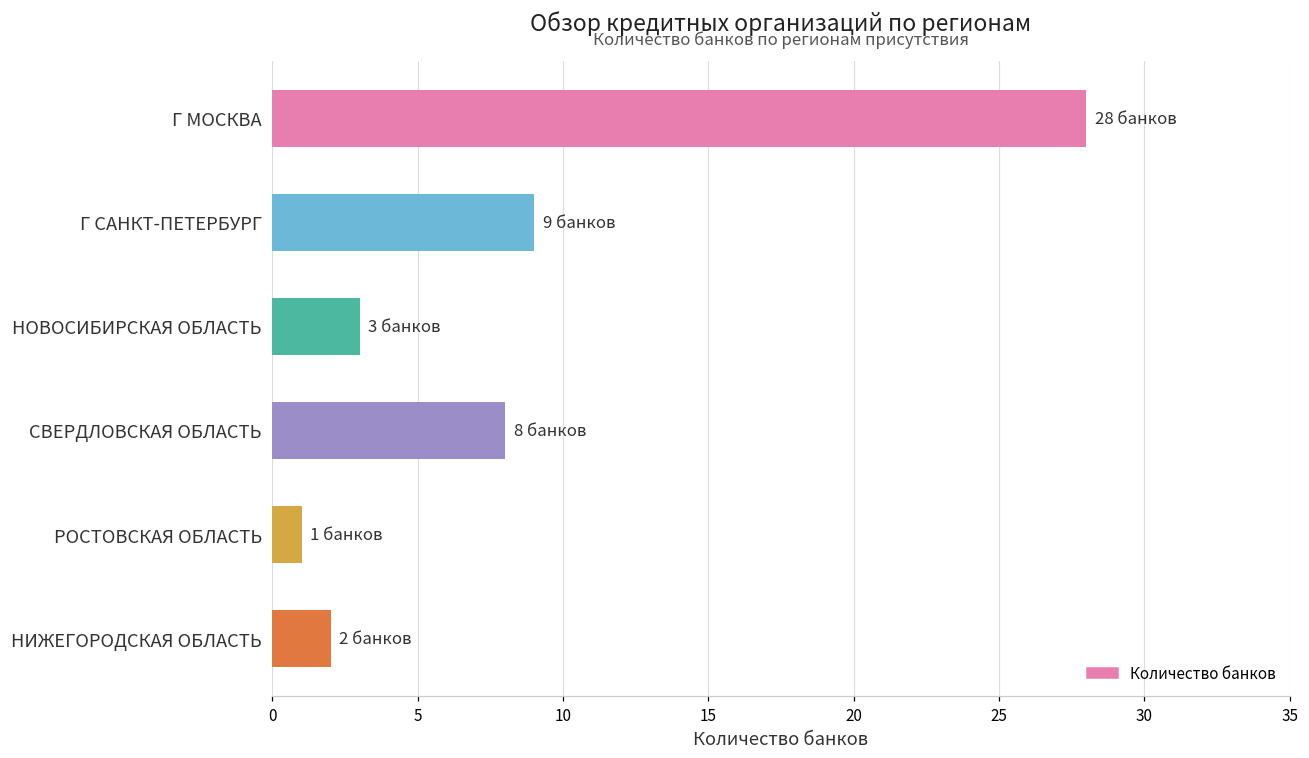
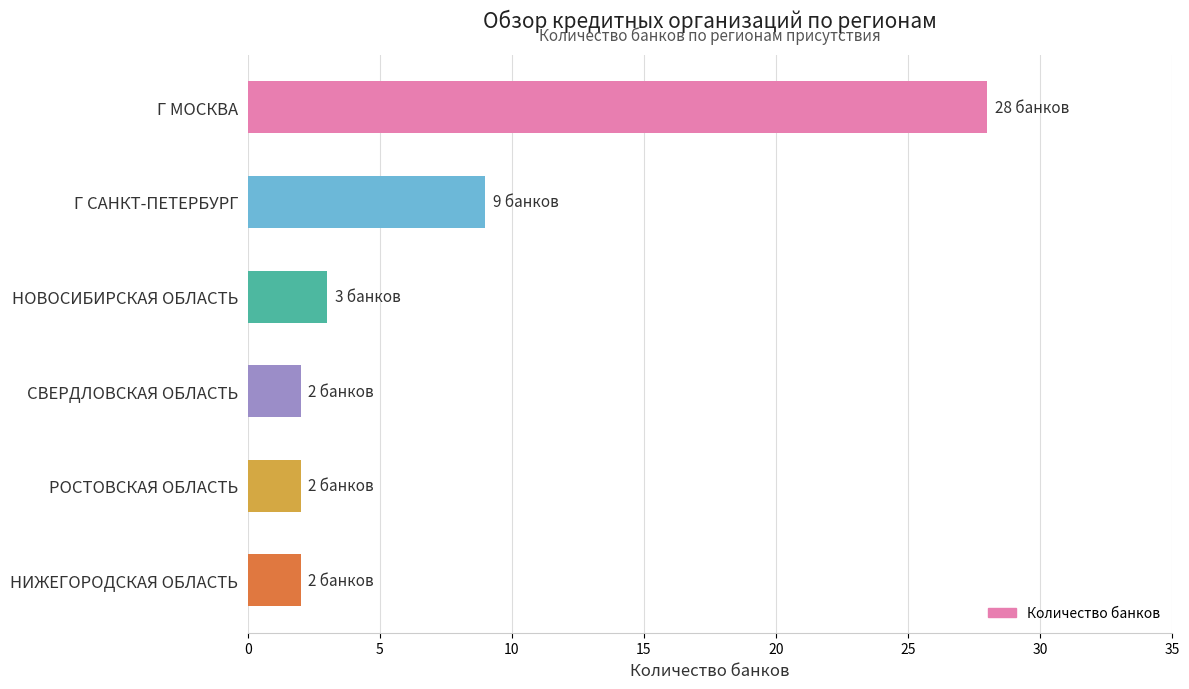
  {
    "Г МОСКВА": 28,
    "Г САНКТ-ПЕТЕРБУРГ": 9,
    "НОВОСИБИРСКАЯ ОБЛАСТЬ": 3,
-   "СВЕРДЛОВСКАЯ ОБЛАСТЬ": 8,
-   "РОСТОВСКАЯ ОБЛАСТЬ": 1,
+   "СВЕРДЛОВСКАЯ ОБЛАСТЬ": 2,
+   "РОСТОВСКАЯ ОБЛАСТЬ": 2,
    "НИЖЕГОРОДСКАЯ ОБЛАСТЬ": 2
  }
